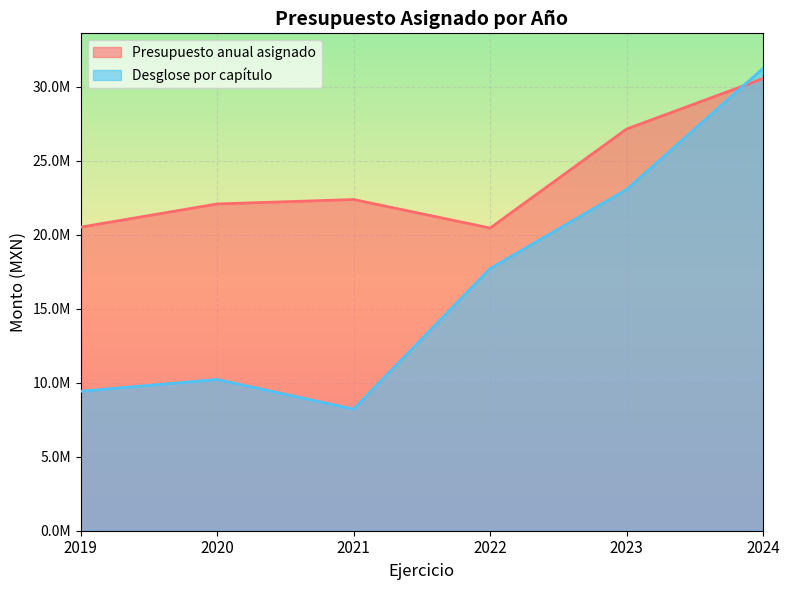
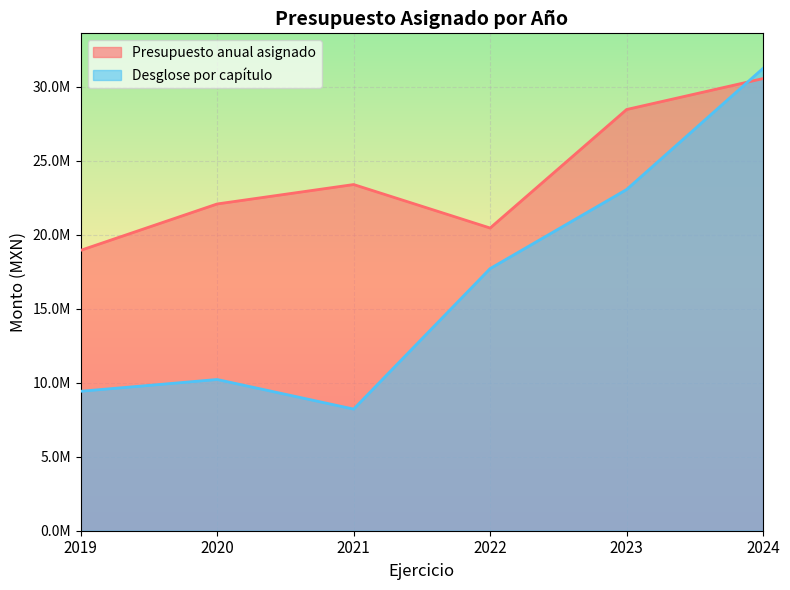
  {
    "Presupuesto anual asignado": {
-     "2019": 20500000,
+     "2019": 18900000,
      "2020": 22100000,
-     "2021": 22400000,
+     "2021": 23400000,
      "2022": 20500000,
-     "2023": 27100000,
+     "2023": 28500000,
      "2024": 30600000
    },
    "Desglose por capítulo": {
      "2019": 9400000,
      "2020": 10200000,
      "2021": 8200000,
      "2022": 17700000,
      "2023": 23100000,
      "2024": 31200000
    }
  }
